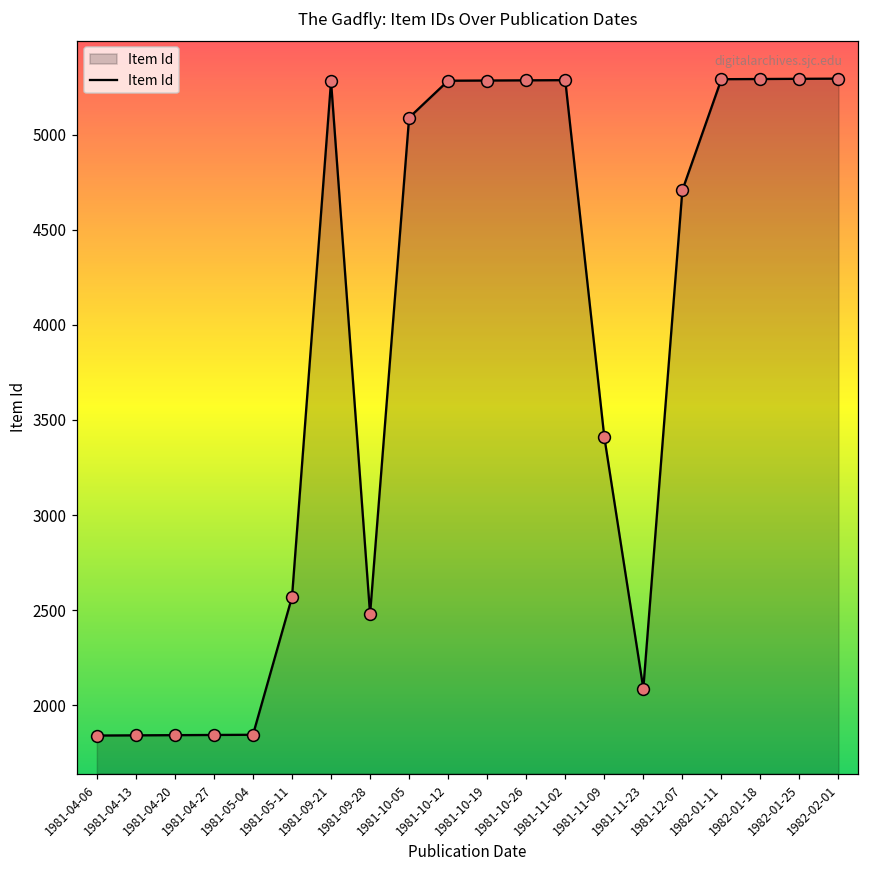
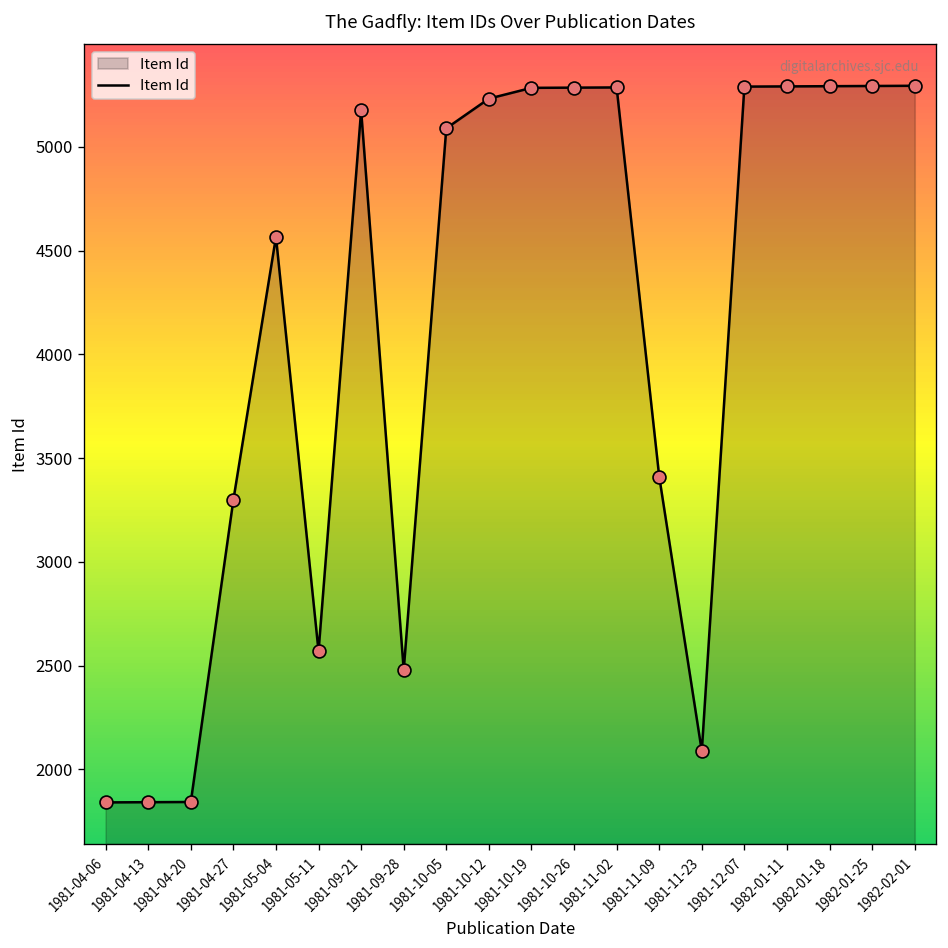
  {
    "1981-04-06": 1840,
    "1981-04-13": 1840,
    "1981-04-20": 1840,
-   "1981-04-27": 1840,
-   "1981-05-04": 1850,
+   "1981-04-27": 3300,
+   "1981-05-04": 4570,
    "1981-05-11": 2570,
-   "1981-09-21": 5280,
+   "1981-09-21": 5180,
    "1981-09-28": 2480,
    "1981-10-05": 5090,
-   "1981-10-12": 5280,
+   "1981-10-12": 5230,
    "1981-10-19": 5280,
    "1981-10-26": 5290,
    "1981-11-02": 5290,
    "1981-11-09": 3410,
    "1981-11-23": 2090,
-   "1981-12-07": 4710,
+   "1981-12-07": 5290,
    "1982-01-11": 5290,
    "1982-01-18": 5290,
    "1982-01-25": 5290,
    "1982-02-01": 5290
  }
